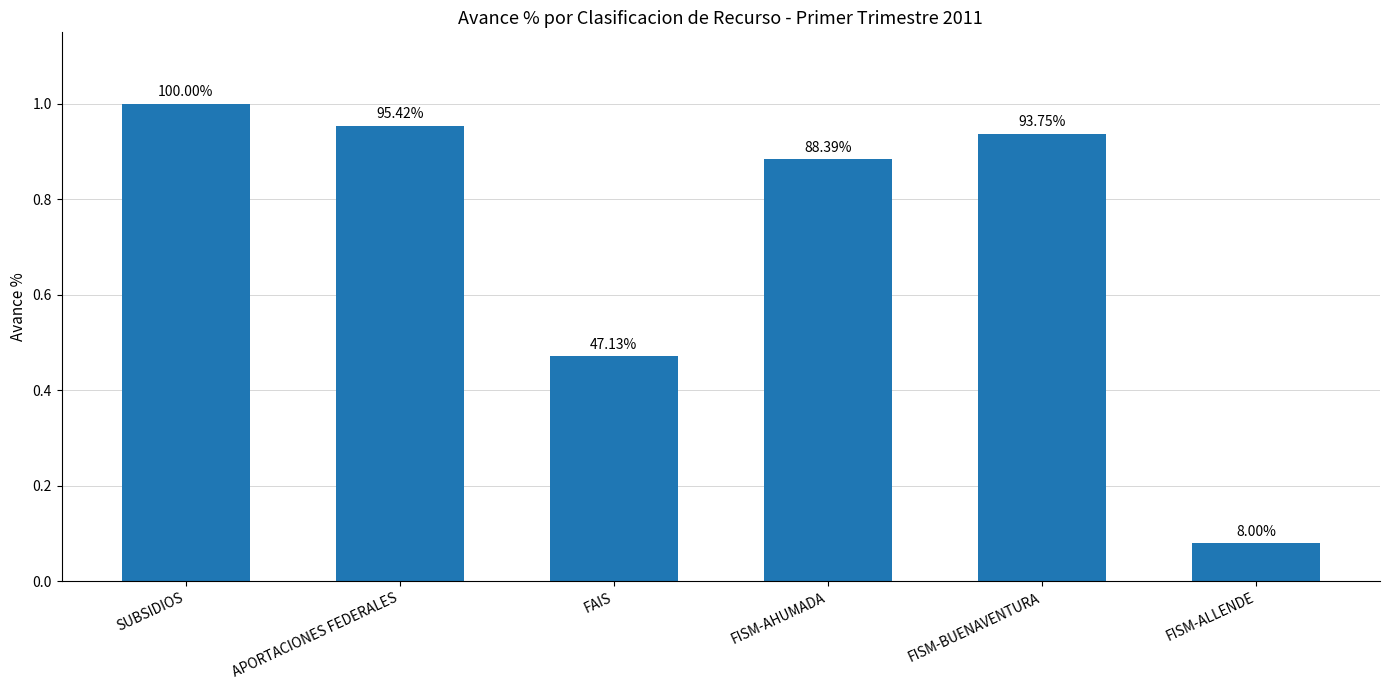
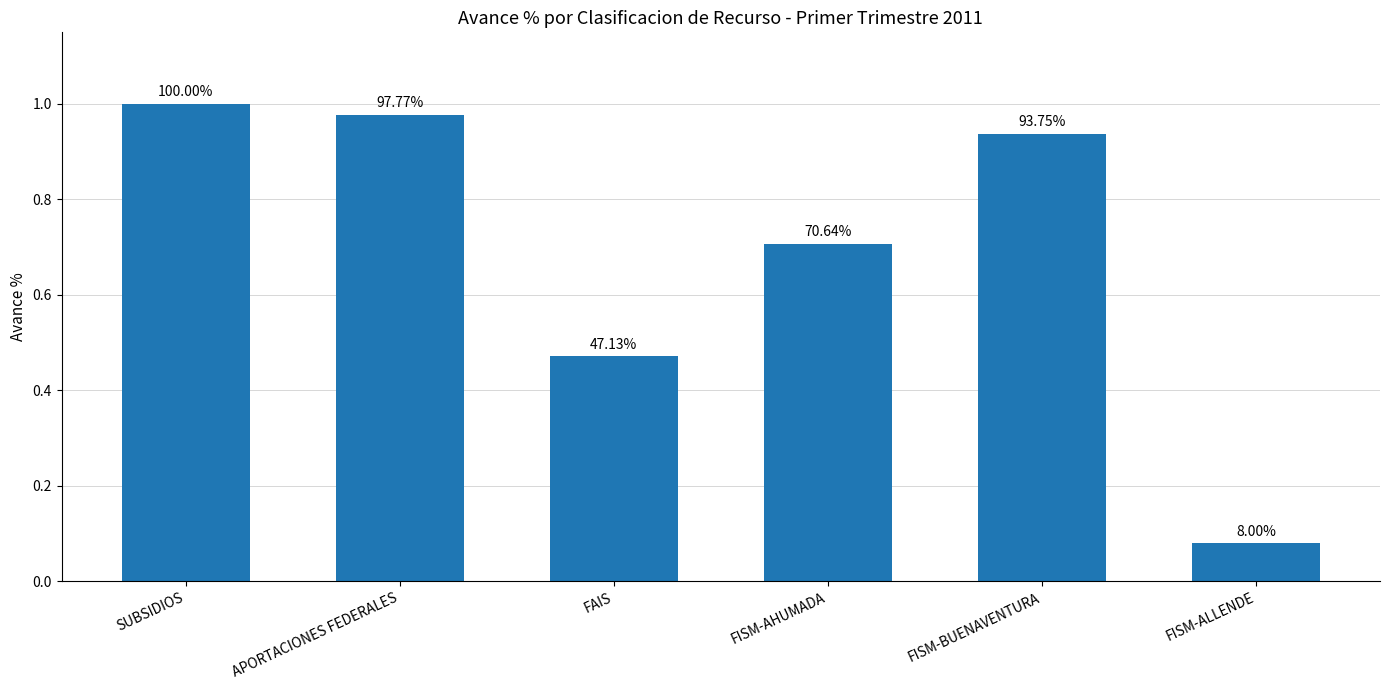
  {
    "SUBSIDIOS": "100.00%",
-   "APORTACIONES FEDERALES": "95.42%",
+   "APORTACIONES FEDERALES": "97.77%",
    "FAIS": "47.13%",
-   "FISM-AHUMADA": "88.39%",
+   "FISM-AHUMADA": "70.64%",
    "FISM-BUENAVENTURA": "93.75%",
    "FISM-ALLENDE": "8.00%"
  }
